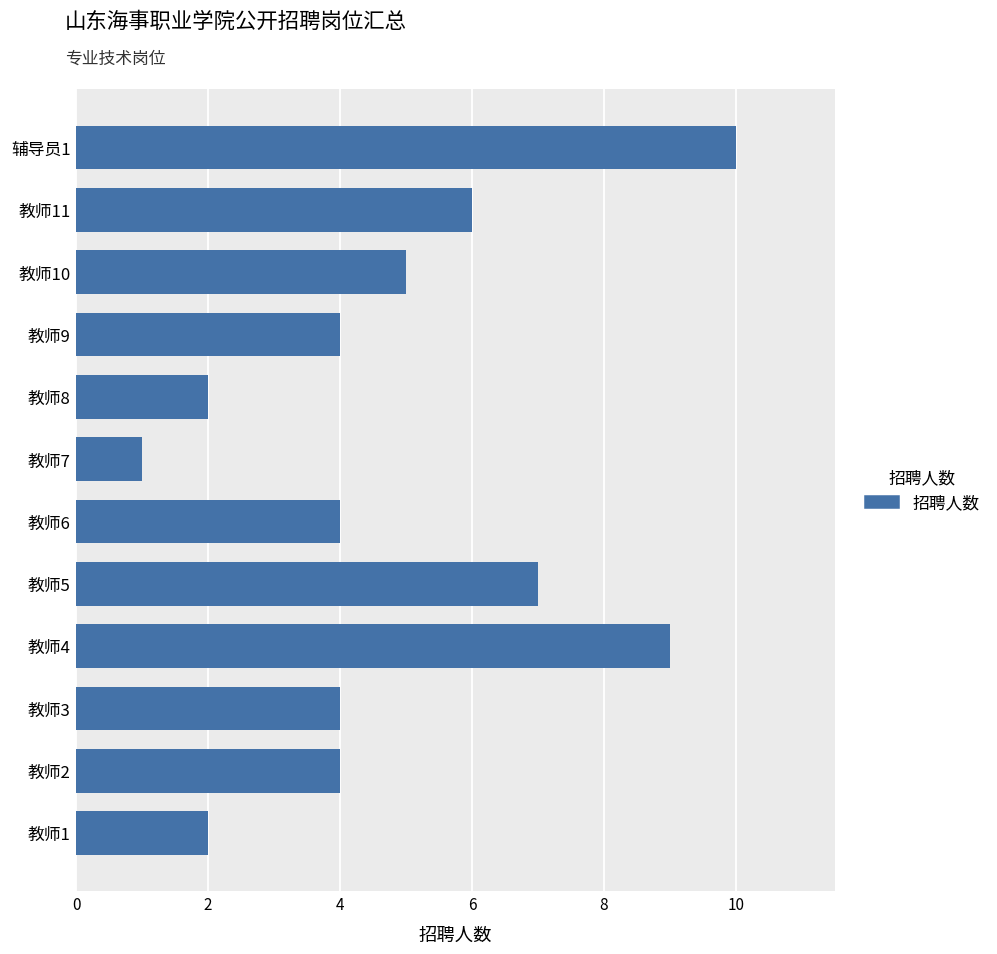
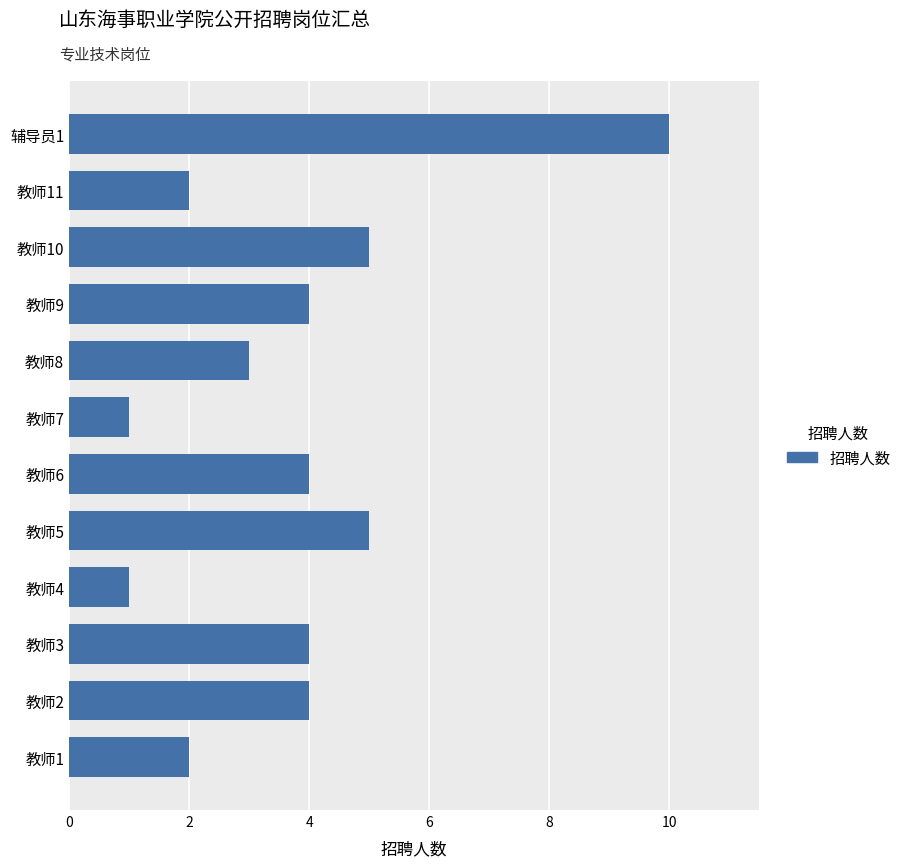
  {
    "辅导员1": 10,
-   "教师11": 6,
+   "教师11": 2,
    "教师10": 5,
    "教师9": 4,
-   "教师8": 2,
+   "教师8": 3,
    "教师7": 1,
    "教师6": 4,
-   "教师5": 7,
-   "教师4": 9,
+   "教师5": 5,
+   "教师4": 1,
    "教师3": 4,
    "教师2": 4,
    "教师1": 2
  }
